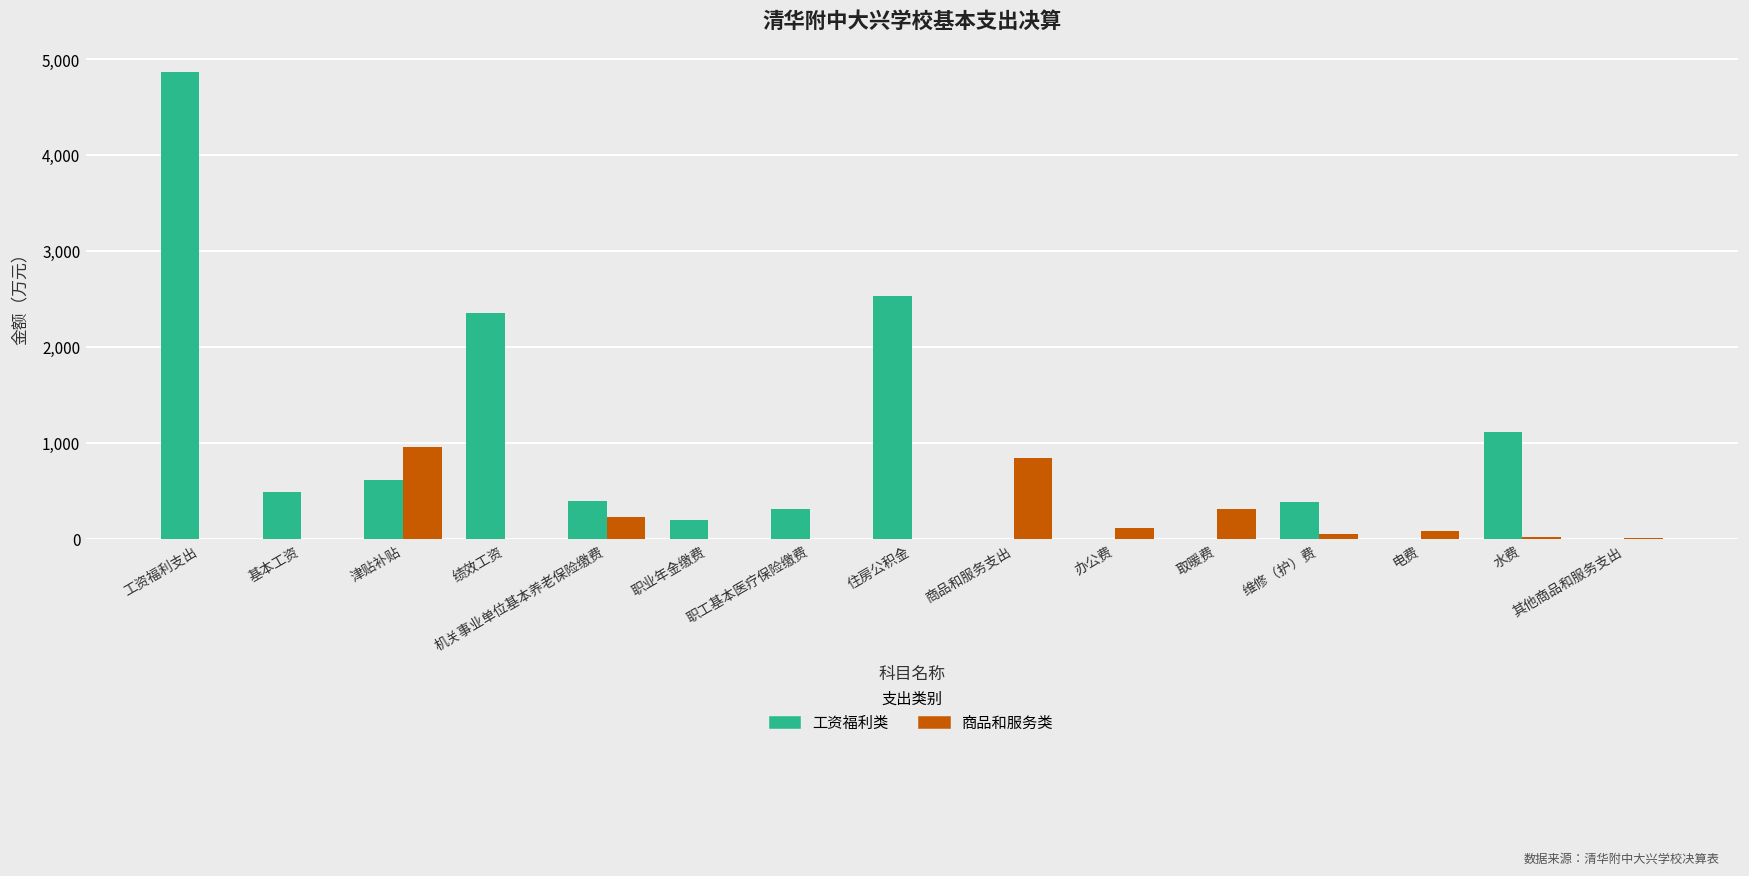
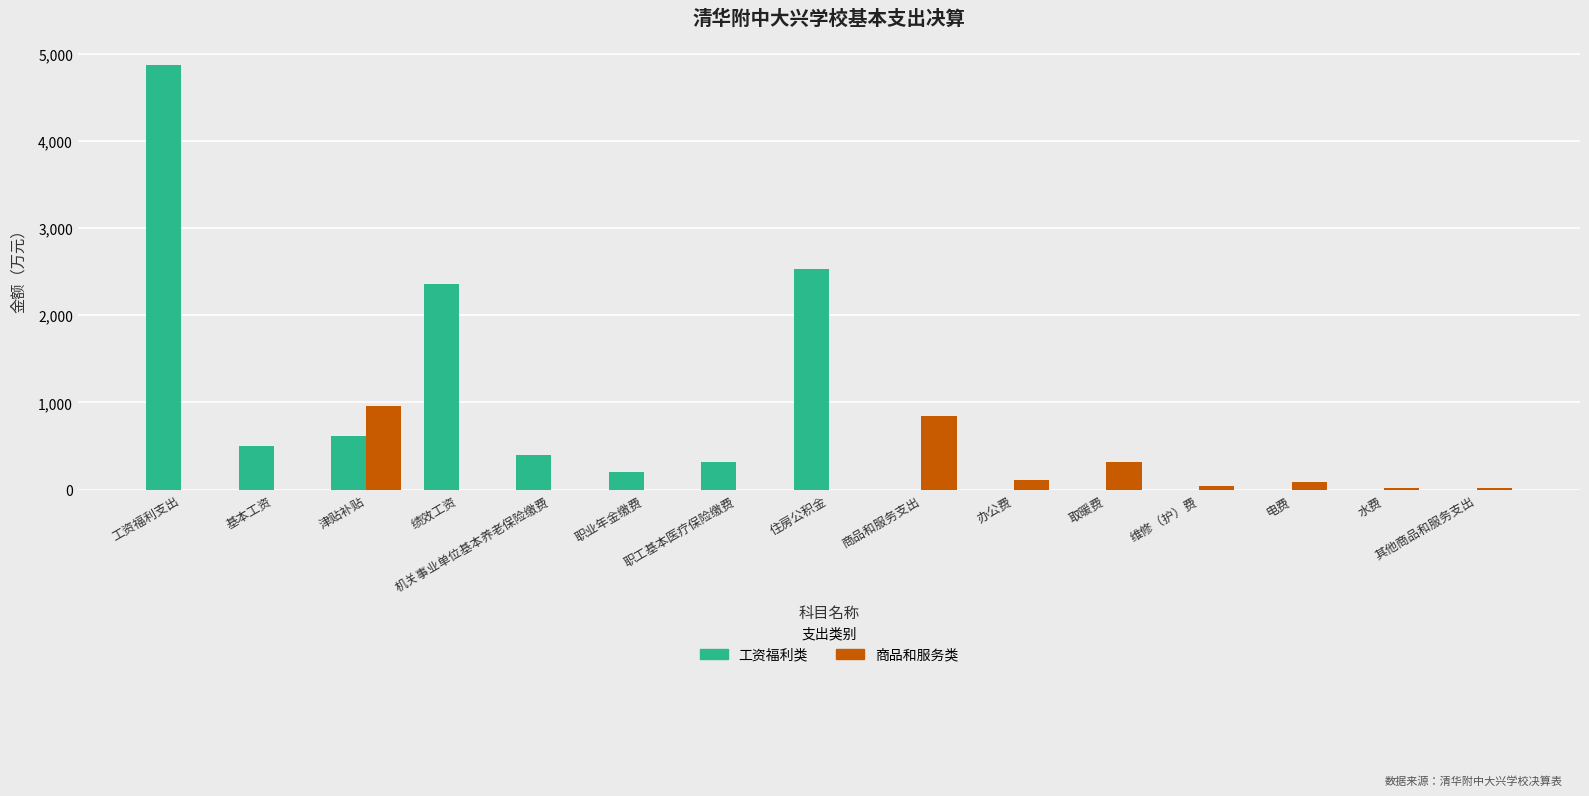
  {
    "工资福利类": {
      "工资福利支出": "4,900",
      "基本工资": "500",
      "津贴补贴": "600",
      "绩效工资": "2,400",
      "机关事业单位基本养老保险缴费": "400",
      "职业年金缴费": "200",
      "职工基本医疗保险缴费": "300",
      "住房公积金": "2,500",
      "商品和服务支出": "0",
      "办公费": "0",
      "取暖费": "0",
-     "维修（护）费": "400",
+     "维修（护）费": "0",
      "电费": "0",
-     "水费": "1,100",
+     "水费": "0",
      "其他商品和服务支出": "0"
    },
    "商品和服务类": {
      "工资福利支出": "0",
      "基本工资": "0",
      "津贴补贴": "1,000",
      "绩效工资": "0",
-     "机关事业单位基本养老保险缴费": "200",
+     "机关事业单位基本养老保险缴费": "0",
      "职业年金缴费": "0",
      "职工基本医疗保险缴费": "0",
      "住房公积金": "0",
      "商品和服务支出": "800",
      "办公费": "100",
      "取暖费": "300",
      "维修（护）费": "0",
      "电费": "100"
    }
  }
